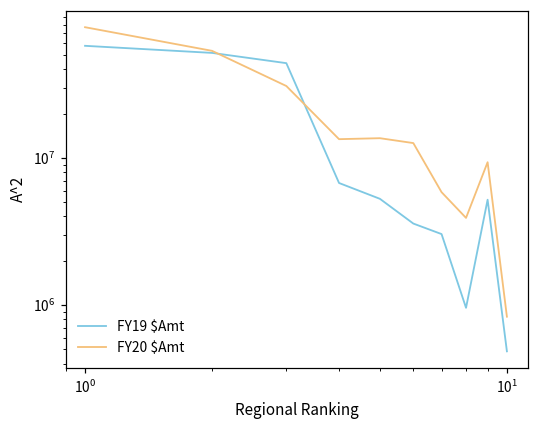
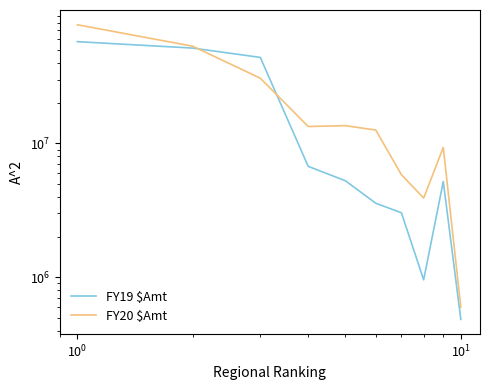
  {
    "FY19 $Amt": {
      "10^0": 58000000,
      "10^1": 490000
    },
    "FY20 $Amt": {
      "10^0": 80000000,
-     "10^1": 800000
+     "10^1": 600000
    }
  }
